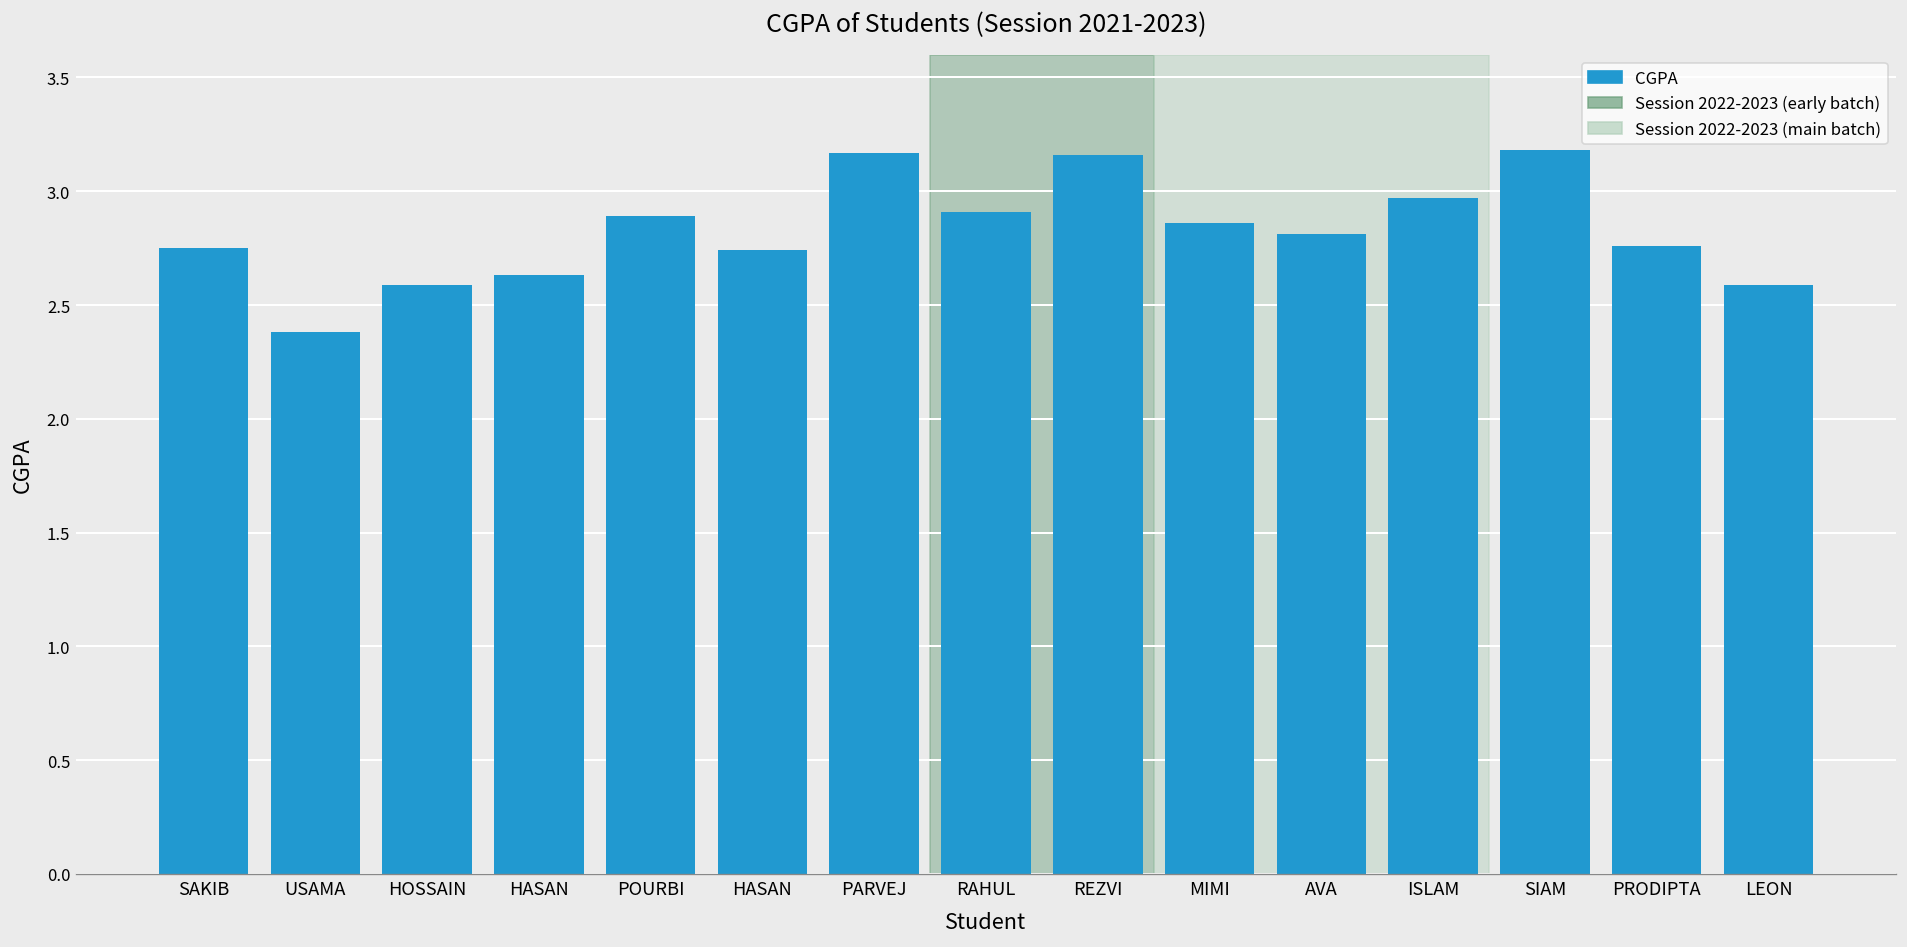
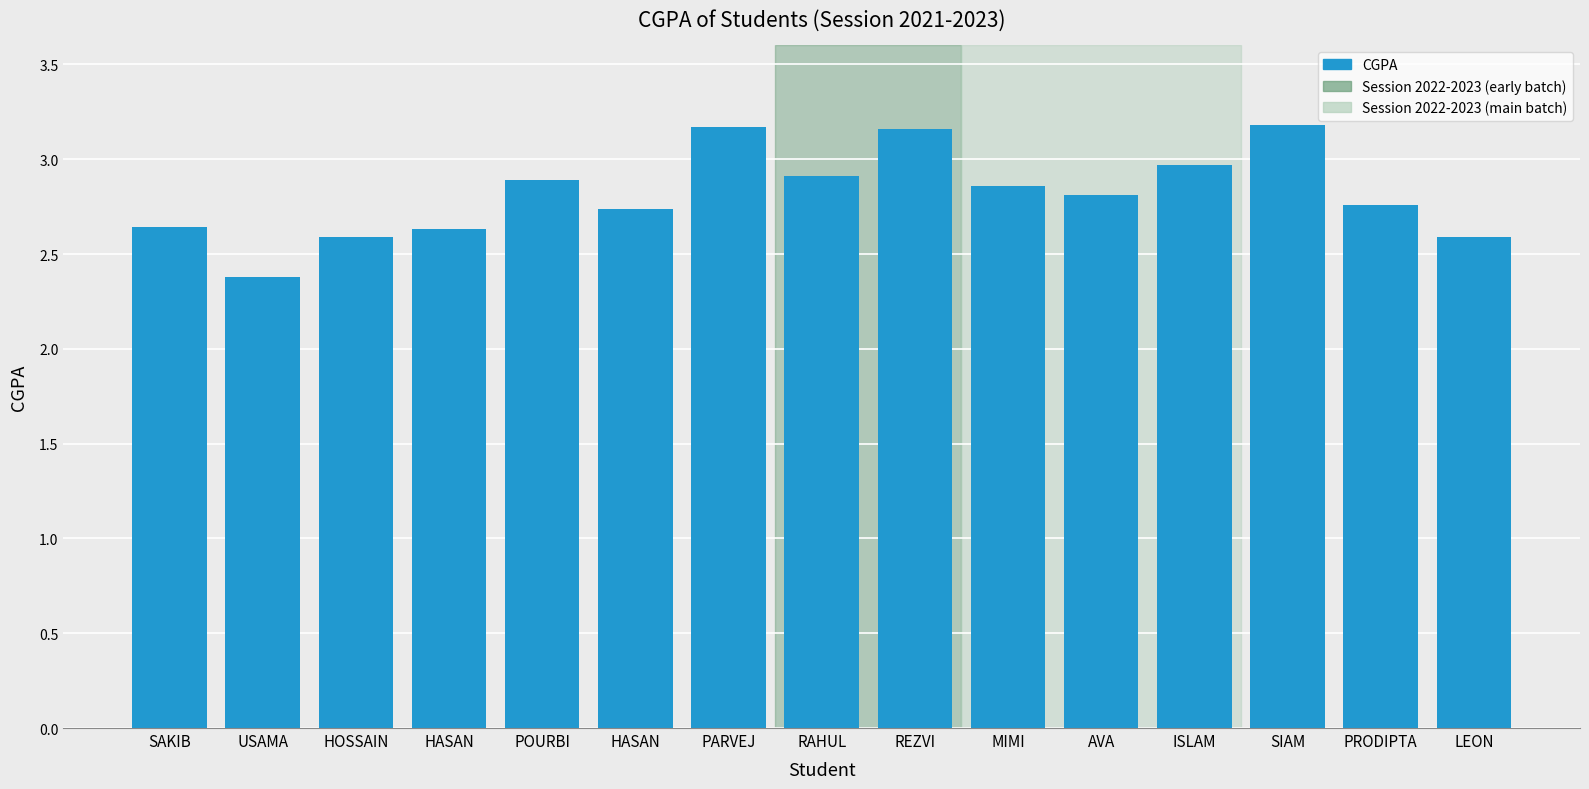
  {
-   "SAKIB": 2.75,
+   "SAKIB": 2.64,
    "USAMA": 2.38,
    "HOSSAIN": 2.59,
    "POURBI": 2.89,
    "PARVEJ": 3.17,
    "RAHUL": 2.91,
    "REZVI": 3.16,
    "MIMI": 2.86,
    "AVA": 2.81,
    "ISLAM": 2.97,
    "SIAM": 3.18,
    "PRODIPTA": 2.76,
    "LEON": 2.59
  }
